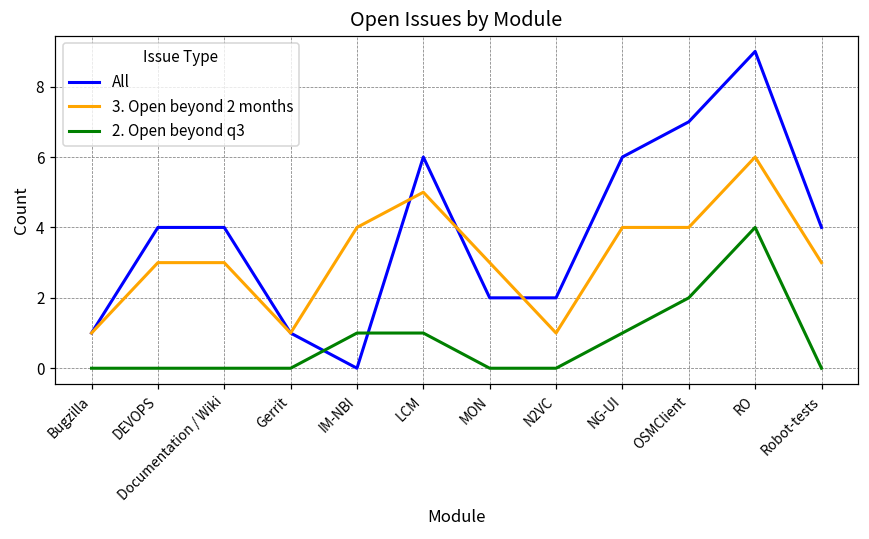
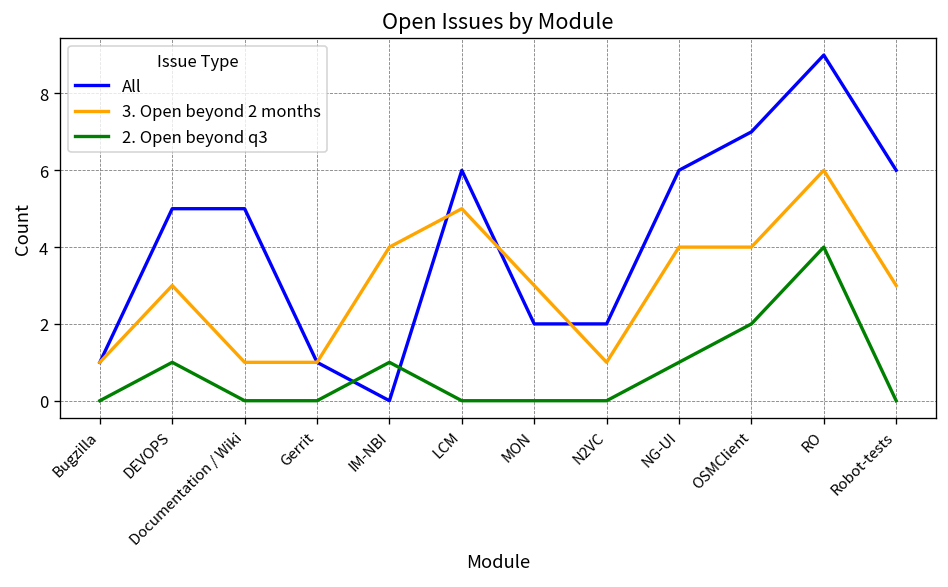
  {
    "All": {
-     "DEVOPS": 4,
-     "Documentation / Wiki": 4,
+     "DEVOPS": 5,
+     "Documentation / Wiki": 5,
      "IM-NBI": 0,
      "LCM": 6,
      "MON": 2,
      "N2VC": 2,
      "NG-UI": 6,
      "OSMClient": 7,
      "RO": 9,
-     "Robot-tests": 4
+     "Robot-tests": 6
    },
    "3. Open beyond 2 months": {
      "DEVOPS": 3,
-     "Documentation / Wiki": 3,
+     "Documentation / Wiki": 1,
      "IM-NBI": 4,
      "LCM": 5,
      "MON": 3,
      "N2VC": 1,
      "NG-UI": 4,
      "OSMClient": 4,
      "RO": 6,
      "Robot-tests": 3
    },
    "2. Open beyond q3": {
      "Bugzilla": 0,
-     "DEVOPS": 0,
+     "DEVOPS": 1,
      "Documentation / Wiki": 0,
      "Gerrit": 0,
      "IM-NBI": 1,
-     "LCM": 1,
+     "LCM": 0,
      "MON": 0,
      "N2VC": 0,
      "NG-UI": 1,
      "OSMClient": 2,
      "RO": 4,
      "Robot-tests": 0
    }
  }
